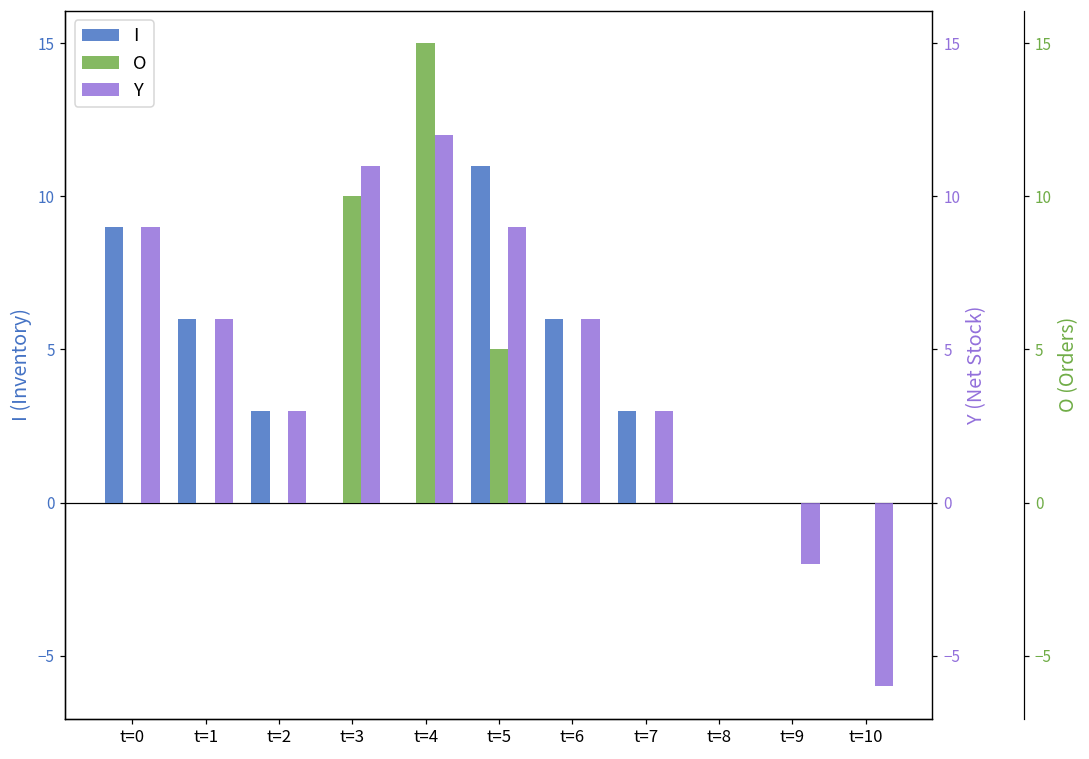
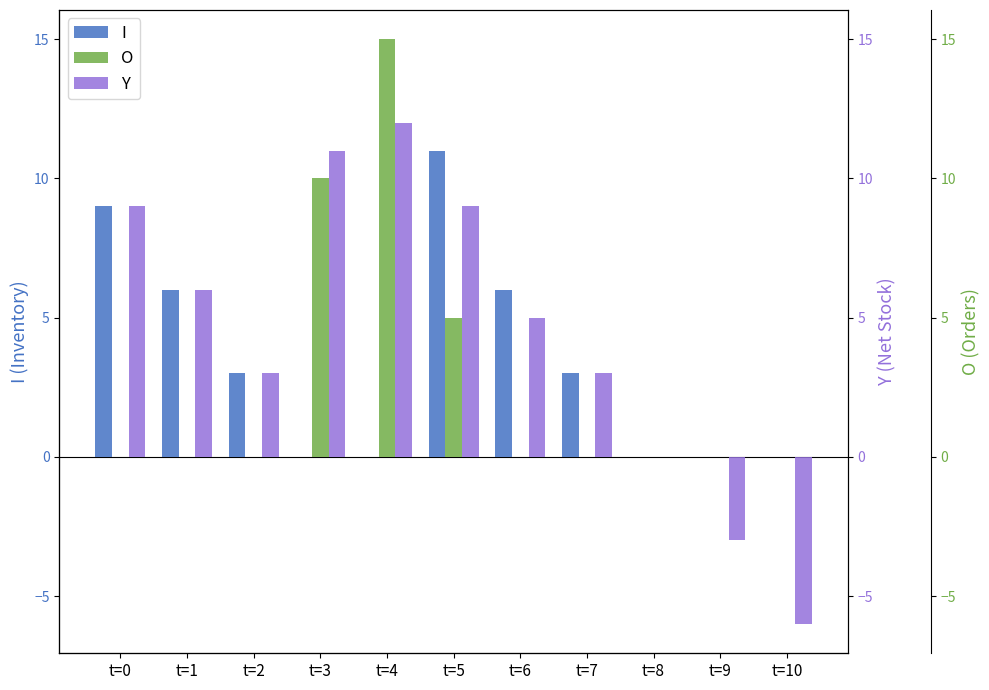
  {
    "I": {
      "t=0": 9,
      "t=1": 6,
      "t=2": 3,
      "t=3": 0,
      "t=4": 0,
      "t=5": 11,
      "t=6": 6,
      "t=7": 3,
      "t=8": 0,
      "t=9": 0,
      "t=10": 0
    },
    "O": {
      "t=0": 0,
      "t=1": 0,
      "t=2": 0,
      "t=3": 10,
      "t=4": 15,
      "t=5": 5,
      "t=6": 0,
      "t=7": 0,
      "t=8": 0,
      "t=9": 0,
      "t=10": 0
    },
    "Y": {
      "t=0": 9,
      "t=1": 6,
      "t=2": 3,
      "t=3": 11,
      "t=4": 12,
      "t=5": 9,
-     "t=6": 6,
+     "t=6": 5,
      "t=7": 3,
      "t=8": 0,
-     "t=9": -2,
+     "t=9": -3,
      "t=10": -6
    }
  }
